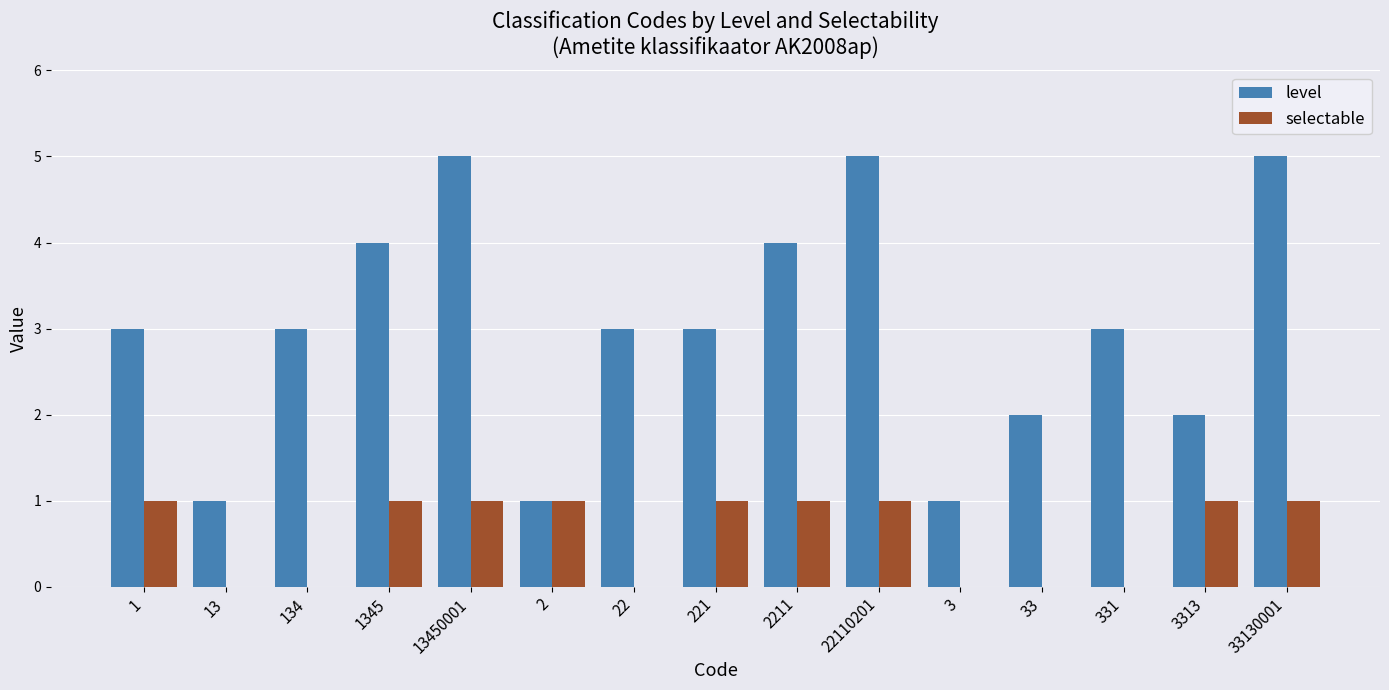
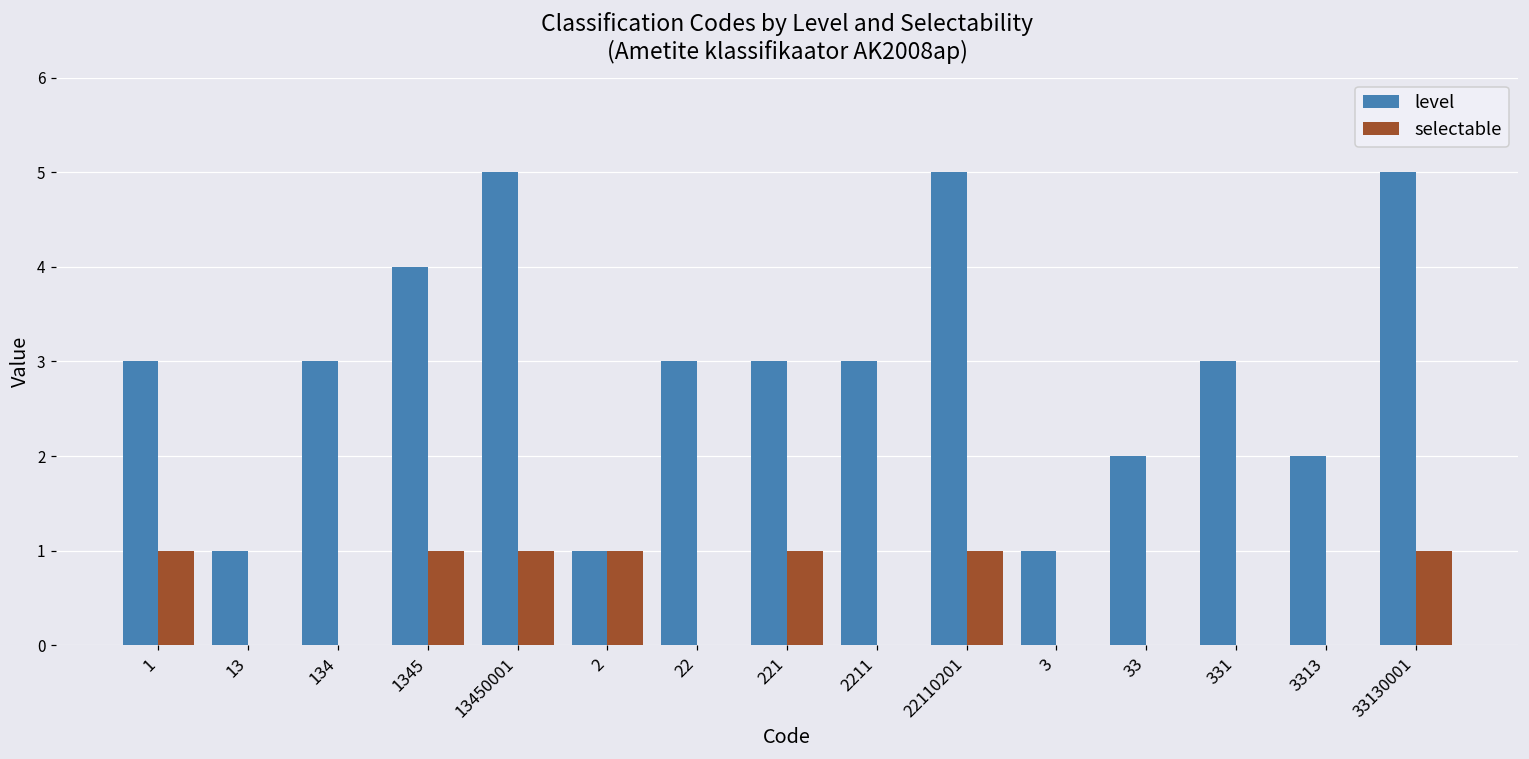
  {
    "level": {
      "1": 3,
      "13": 1,
      "134": 3,
      "1345": 4,
      "13450001": 5,
      "2": 1,
      "22": 3,
      "221": 3,
-     "2211": 4,
+     "2211": 3,
      "22110201": 5,
      "3": 1,
      "33": 2,
      "331": 3,
      "3313": 2,
      "33130001": 5
    },
    "selectable": {
      "1": 1,
      "13": 0,
      "134": 0,
      "1345": 1,
      "13450001": 1,
      "2": 1,
      "22": 0,
      "221": 1,
-     "2211": 1,
+     "2211": 0,
      "22110201": 1,
      "3": 0,
      "33": 0,
      "331": 0,
-     "3313": 1,
+     "3313": 0,
      "33130001": 1
    }
  }
